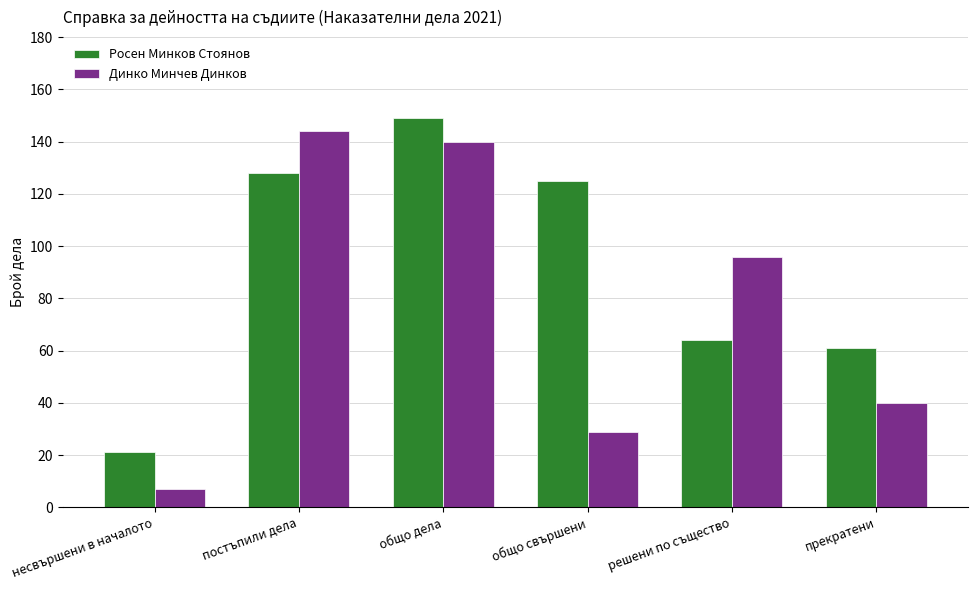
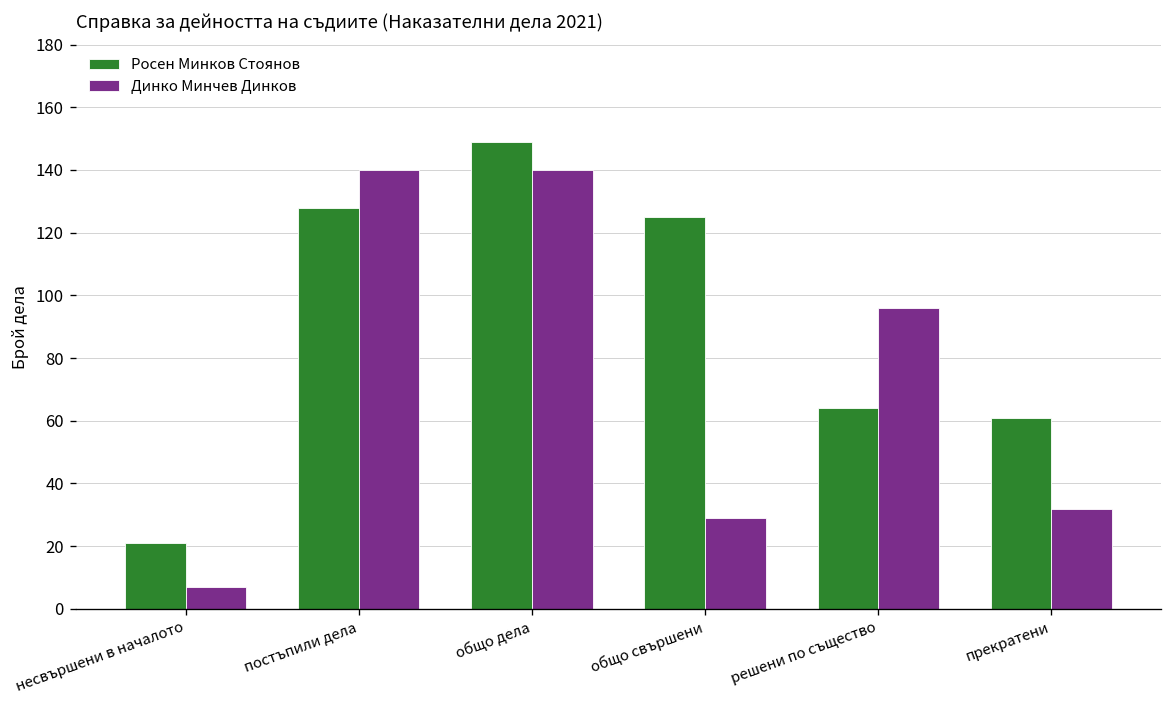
  {
    "Динко Минчев Динков": {
      "несвършени в началото": 7,
-     "постъпили дела": 144,
+     "постъпили дела": 140,
      "общо дела": 140,
      "общо свършени": 29,
      "решени по същество": 96,
-     "прекратени": 40
+     "прекратени": 32
    }
  }
